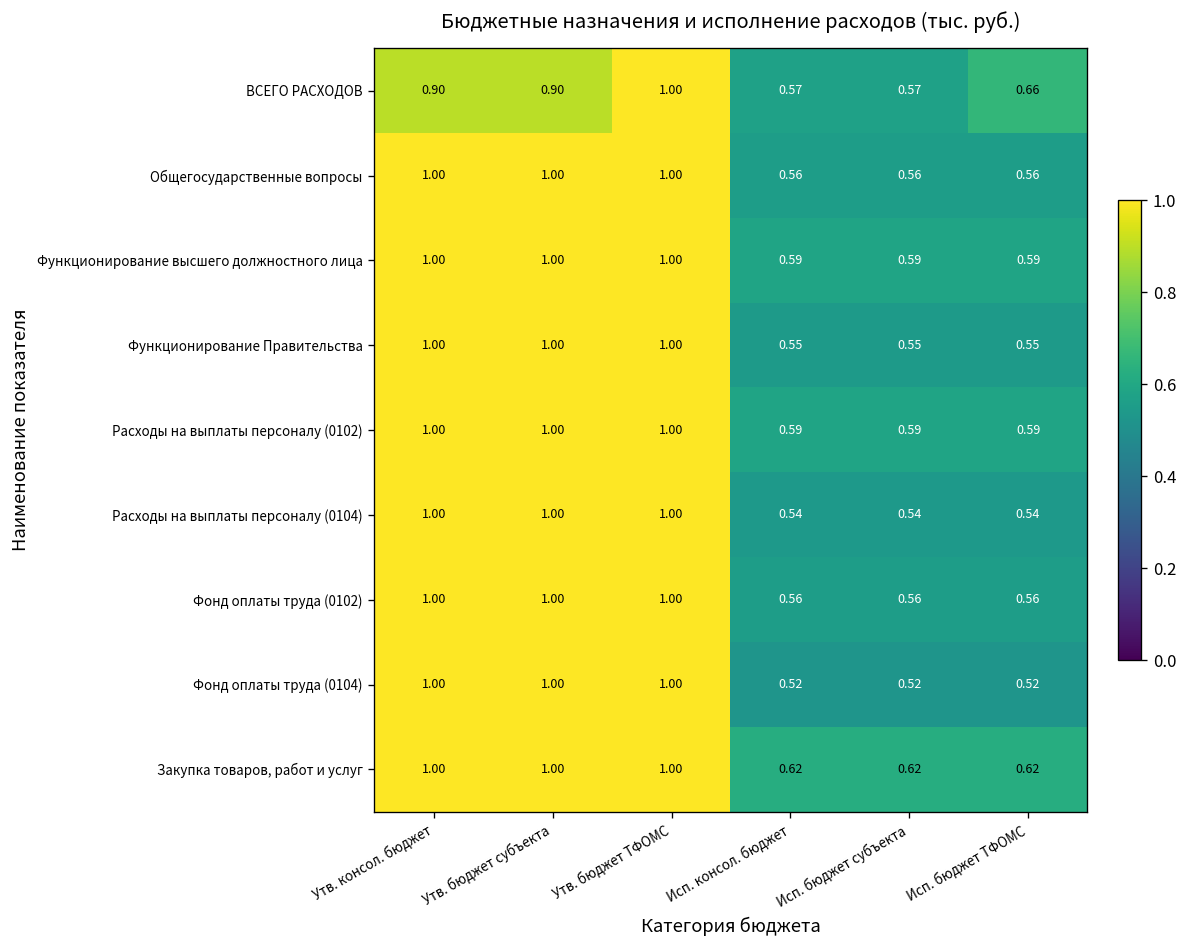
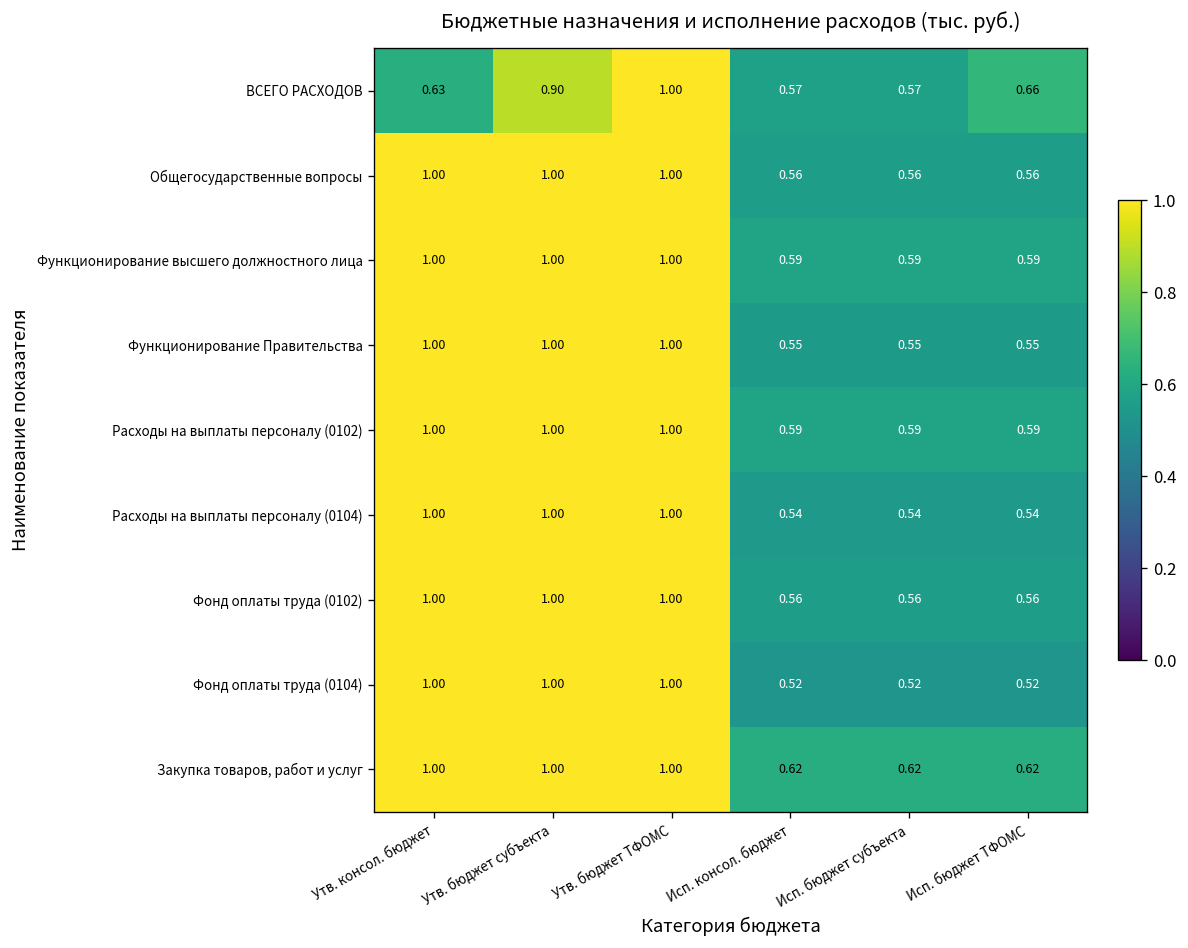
  {
    "ВСЕГО РАСХОДОВ": {
-     "Утв. консол. бюджет": 0.90,
+     "Утв. консол. бюджет": 0.63,
      "Утв. бюджет субъекта": 0.90,
      "Утв. бюджет ТФОМС": 1.00,
      "Исп. консол. бюджет": 0.57,
      "Исп. бюджет субъекта": 0.57,
      "Исп. бюджет ТФОМС": 0.66
    },
    "Общегосударственные вопросы": {
      "Утв. консол. бюджет": 1.00,
      "Утв. бюджет субъекта": 1.00,
      "Утв. бюджет ТФОМС": 1.00,
      "Исп. консол. бюджет": 0.56,
      "Исп. бюджет субъекта": 0.56,
      "Исп. бюджет ТФОМС": 0.56
    },
    "Функционирование высшего должностного лица": {
      "Утв. консол. бюджет": 1.00,
      "Утв. бюджет субъекта": 1.00,
      "Утв. бюджет ТФОМС": 1.00,
      "Исп. консол. бюджет": 0.59,
      "Исп. бюджет субъекта": 0.59,
      "Исп. бюджет ТФОМС": 0.59
    },
    "Функционирование Правительства": {
      "Утв. консол. бюджет": 1.00,
      "Утв. бюджет субъекта": 1.00,
      "Утв. бюджет ТФОМС": 1.00,
      "Исп. консол. бюджет": 0.55,
      "Исп. бюджет субъекта": 0.55,
      "Исп. бюджет ТФОМС": 0.55
    },
    "Расходы на выплаты персоналу (0102)": {
      "Утв. консол. бюджет": 1.00,
      "Утв. бюджет субъекта": 1.00,
      "Утв. бюджет ТФОМС": 1.00,
      "Исп. консол. бюджет": 0.59,
      "Исп. бюджет субъекта": 0.59,
      "Исп. бюджет ТФОМС": 0.59
    },
    "Расходы на выплаты персоналу (0104)": {
      "Утв. консол. бюджет": 1.00,
      "Утв. бюджет субъекта": 1.00,
      "Утв. бюджет ТФОМС": 1.00,
      "Исп. консол. бюджет": 0.54,
      "Исп. бюджет субъекта": 0.54,
      "Исп. бюджет ТФОМС": 0.54
    },
    "Фонд оплаты труда (0102)": {
      "Утв. консол. бюджет": 1.00,
      "Утв. бюджет субъекта": 1.00,
      "Утв. бюджет ТФОМС": 1.00,
      "Исп. консол. бюджет": 0.56,
      "Исп. бюджет субъекта": 0.56,
      "Исп. бюджет ТФОМС": 0.56
    },
    "Фонд оплаты труда (0104)": {
      "Утв. консол. бюджет": 1.00,
      "Утв. бюджет субъекта": 1.00,
      "Утв. бюджет ТФОМС": 1.00,
      "Исп. консол. бюджет": 0.52,
      "Исп. бюджет субъекта": 0.52,
      "Исп. бюджет ТФОМС": 0.52
    },
    "Закупка товаров, работ и услуг": {
      "Утв. консол. бюджет": 1.00,
      "Утв. бюджет субъекта": 1.00,
      "Утв. бюджет ТФОМС": 1.00,
      "Исп. консол. бюджет": 0.62,
      "Исп. бюджет субъекта": 0.62,
      "Исп. бюджет ТФОМС": 0.62
    }
  }
